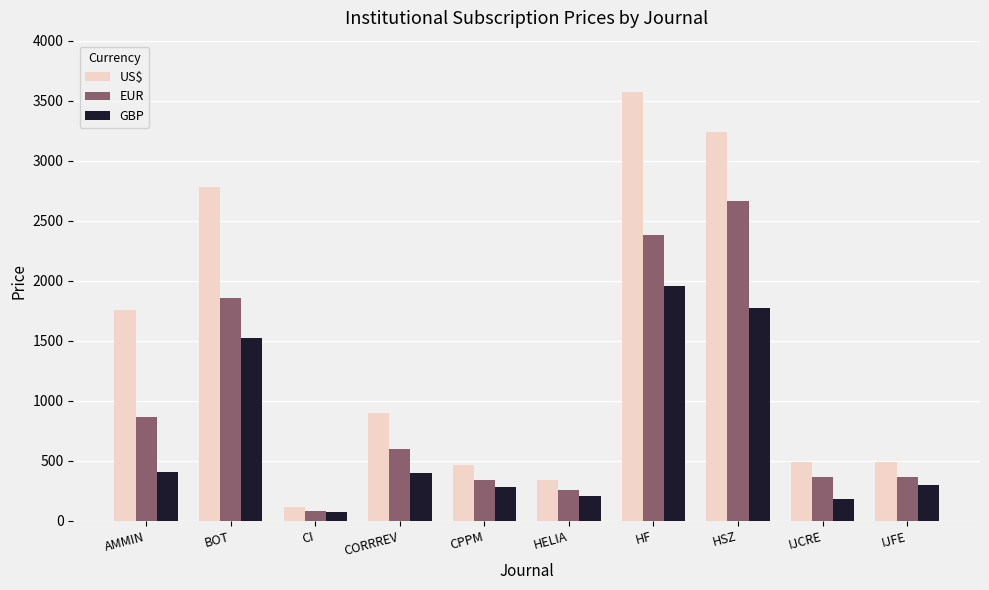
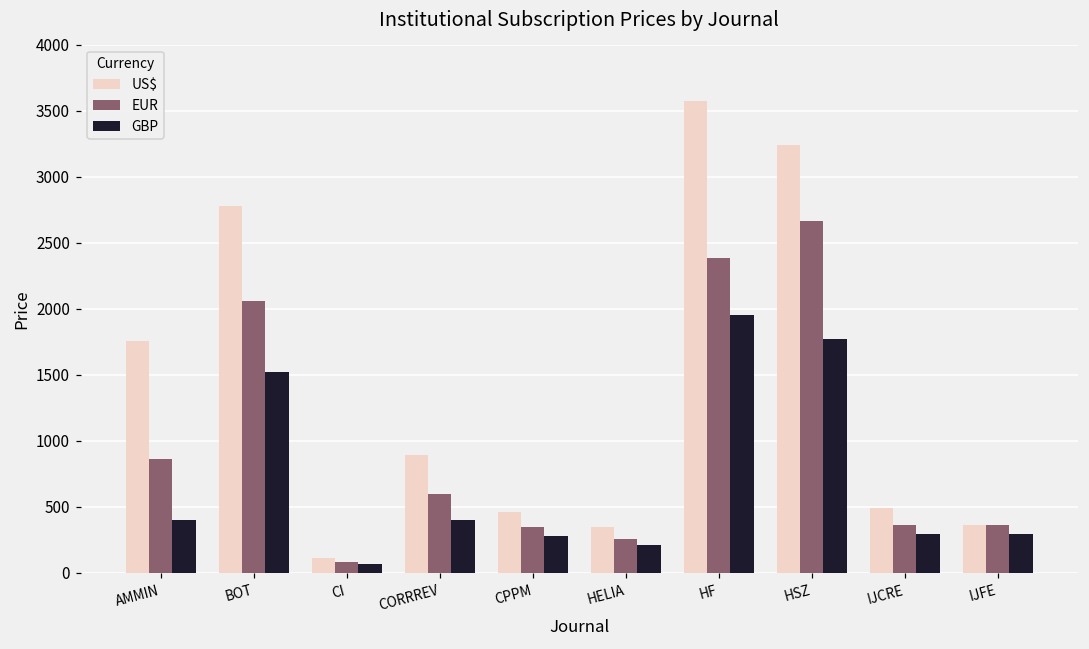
  {
    "US$": {
      "AMMIN": 1760,
      "BOT": 2780,
      "CI": 120,
      "CORRREV": 900,
      "CPPM": 460,
      "HELIA": 340,
      "HF": 3570,
      "HSZ": 3240,
      "IJCRE": 490,
-     "IJFE": 490
+     "IJFE": 360
    },
    "EUR": {
      "AMMIN": 860,
-     "BOT": 1850,
+     "BOT": 2060,
      "CI": 90,
      "CORRREV": 600,
      "CPPM": 340,
      "HELIA": 250,
      "HF": 2390,
      "HSZ": 2670,
      "IJCRE": 360,
      "IJFE": 360
    },
    "GBP": {
      "AMMIN": 400,
      "BOT": 1520,
      "CI": 70,
      "CORRREV": 400,
      "CPPM": 280,
      "HELIA": 210,
      "HF": 1960,
      "HSZ": 1770,
-     "IJCRE": 180,
+     "IJCRE": 300,
      "IJFE": 300
    }
  }
